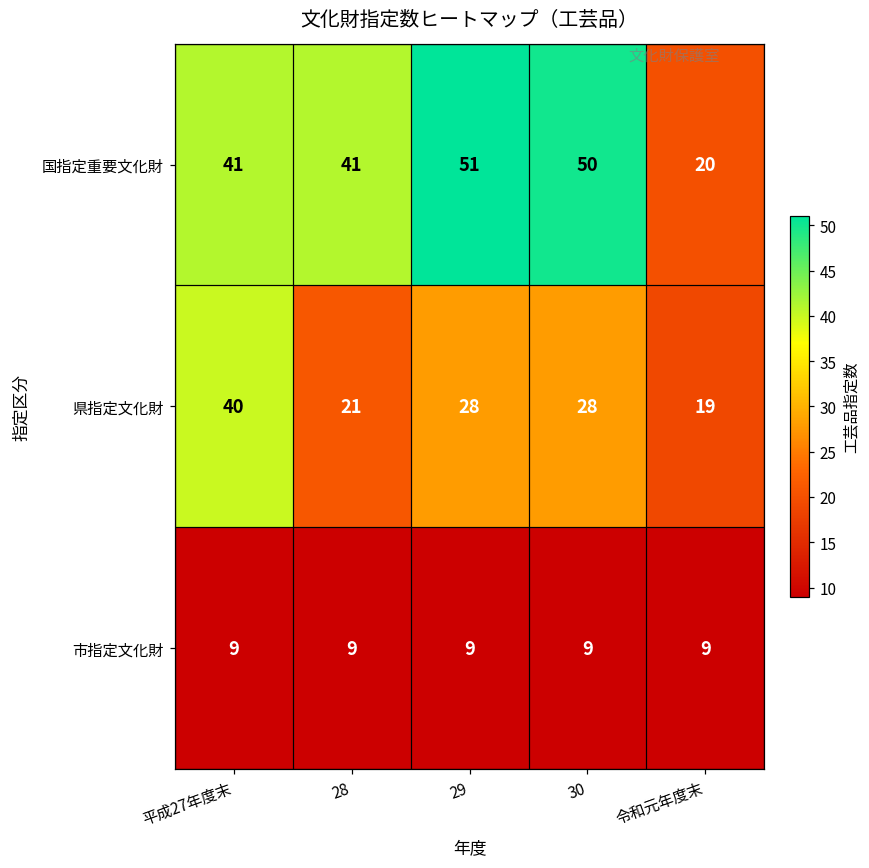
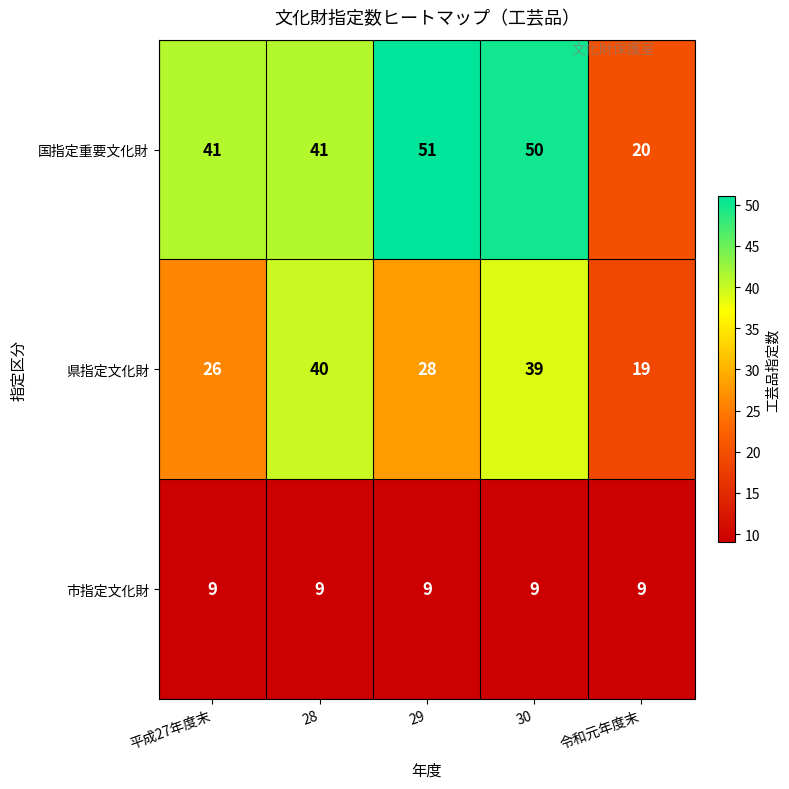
  {
    "国指定重要文化財": {
      "平成27年度末": 41,
      "28": 41,
      "29": 51,
      "30": 50,
      "令和元年度末": 20
    },
    "県指定文化財": {
-     "平成27年度末": 40,
-     "28": 21,
+     "平成27年度末": 26,
+     "28": 40,
      "29": 28,
-     "30": 28,
+     "30": 39,
      "令和元年度末": 19
    },
    "市指定文化財": {
      "平成27年度末": 9,
      "28": 9,
      "29": 9,
      "30": 9,
      "令和元年度末": 9
    }
  }
